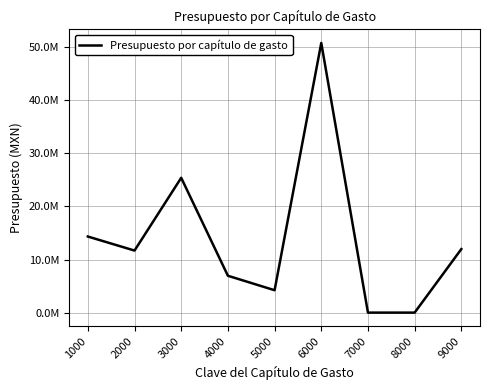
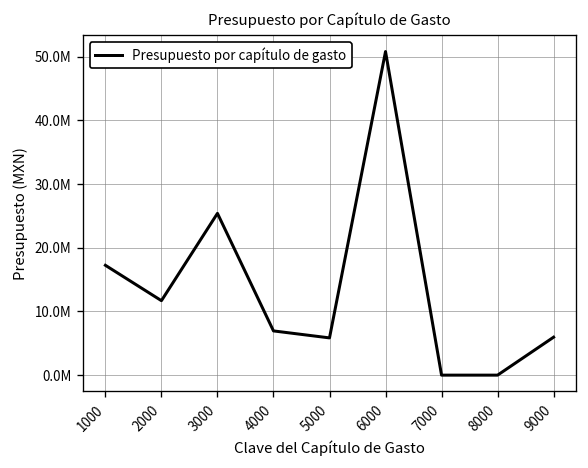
  {
-   "1000": 14000000,
+   "1000": 17000000,
    "2000": 12000000,
    "3000": 25000000,
    "4000": 7000000,
-   "5000": 4000000,
+   "5000": 6000000,
    "6000": 51000000,
    "7000": 0,
    "8000": 0,
-   "9000": 12000000
+   "9000": 6000000
  }
